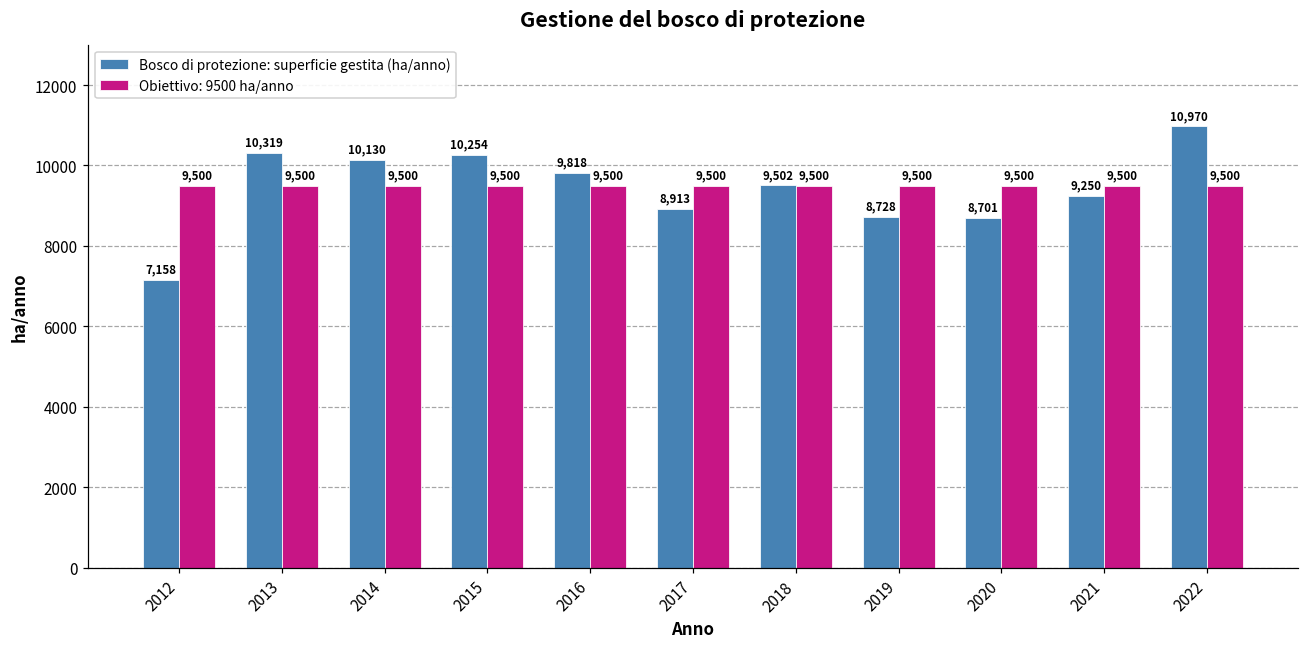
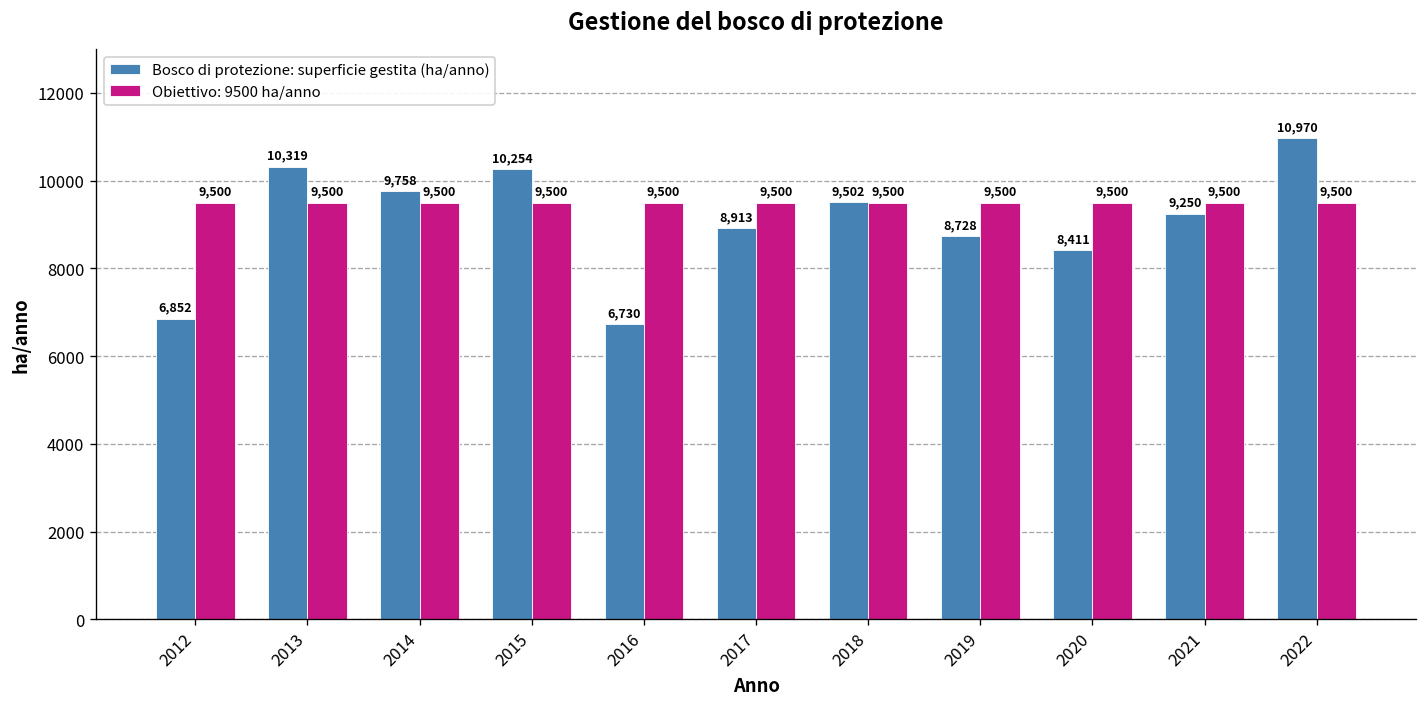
  {
    "Bosco di protezione: superficie gestita (ha/anno)": {
-     "2012": "7,158",
+     "2012": "6,852",
      "2013": "10,319",
-     "2014": "10,130",
+     "2014": "9,758",
      "2015": "10,254",
-     "2016": "9,818",
+     "2016": "6,730",
      "2017": "8,913",
      "2018": "9,502",
      "2019": "8,728",
-     "2020": "8,701",
+     "2020": "8,411",
      "2021": "9,250",
      "2022": "10,970"
    },
    "Obiettivo: 9500 ha/anno": {
      "2012": "9,500",
      "2013": "9,500",
      "2014": "9,500",
      "2015": "9,500",
      "2016": "9,500",
      "2017": "9,500",
      "2018": "9,500",
      "2019": "9,500",
      "2020": "9,500",
      "2021": "9,500",
      "2022": "9,500"
    }
  }
